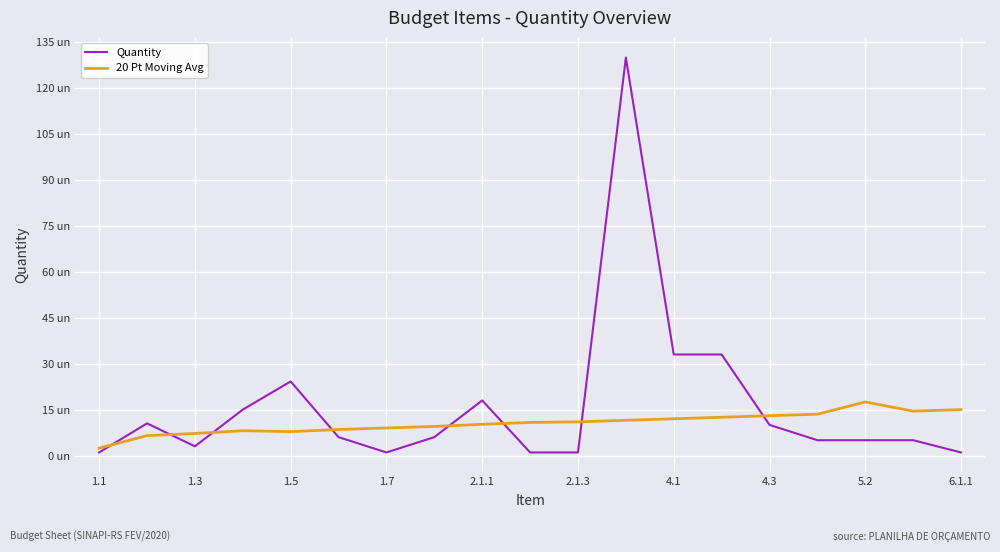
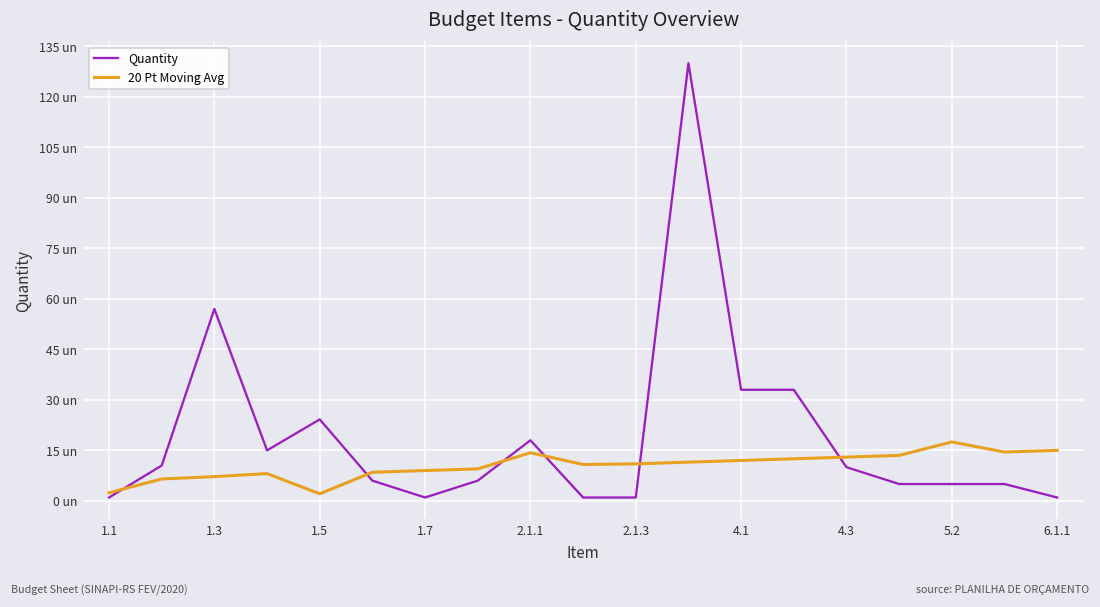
  {
    "Quantity": {
      "1.1": "1 un",
-     "1.3": "3 un",
+     "1.3": "57 un",
      "1.5": "24 un",
      "1.7": "1 un",
      "2.1.1": "18 un",
      "2.1.3": "1 un",
      "4.1": "33 un",
      "4.3": "10 un",
      "5.2": "5 un",
      "6.1.1": "1 un"
    },
    "20 Pt Moving Avg": {
      "1.1": "2 un",
      "1.3": "7 un",
-     "1.5": "8 un",
+     "1.5": "2 un",
      "1.7": "9 un",
-     "2.1.1": "10 un",
+     "2.1.1": "14 un",
      "2.1.3": "11 un",
      "4.1": "12 un",
      "4.3": "13 un",
      "5.2": "18 un",
      "6.1.1": "15 un"
    }
  }
